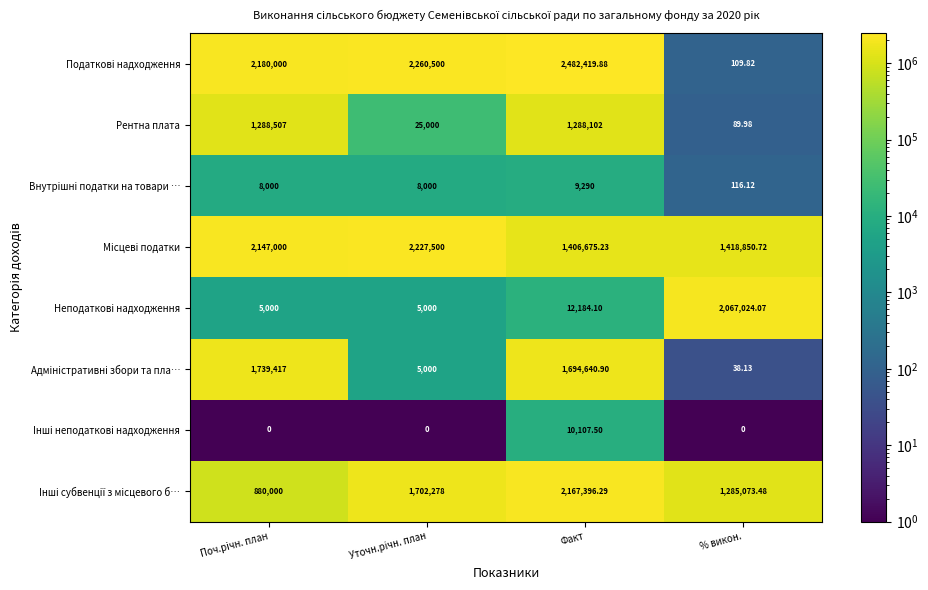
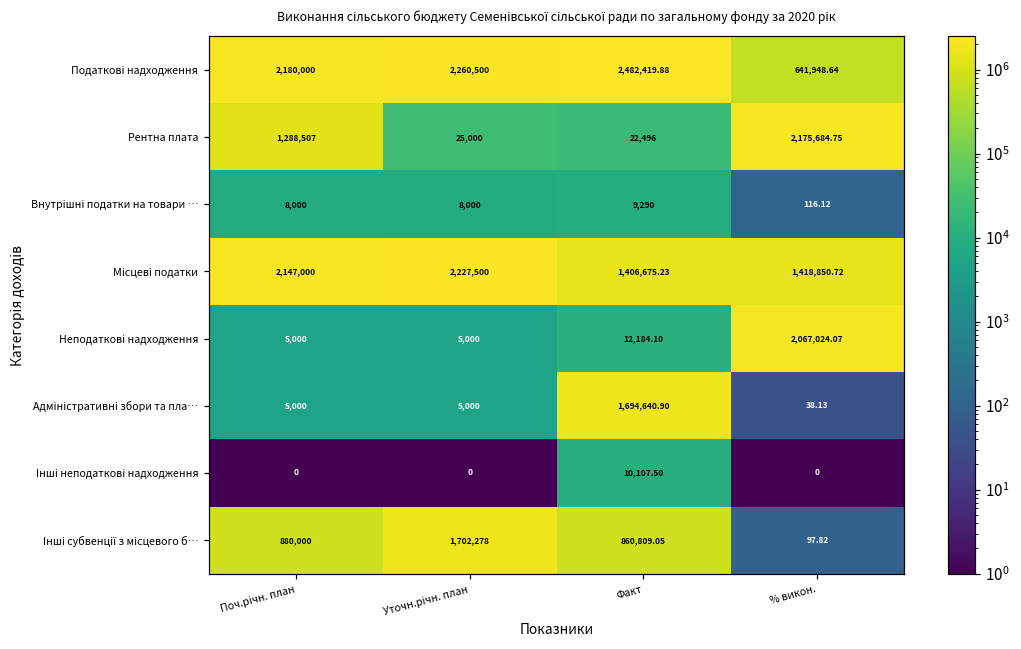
  {
    "Податкові надходження": {
      "Поч.річн. план": "2,180,000",
      "Уточн.річн. план": "2,260,500",
      "Факт": "2,482,419.88",
-     "% викон.": "109.82"
+     "% викон.": "641,948.64"
    },
    "Рентна плата": {
      "Поч.річн. план": "1,288,507",
      "Уточн.річн. план": "25,000",
-     "Факт": "1,288,102",
-     "% викон.": "89.98"
+     "Факт": "22,496",
+     "% викон.": "2,175,684.75"
    },
    "Внутрішні податки на товари …": {
      "Поч.річн. план": "8,000",
      "Уточн.річн. план": "8,000",
      "Факт": "9,290",
      "% викон.": "116.12"
    },
    "Місцеві податки": {
      "Поч.річн. план": "2,147,000",
      "Уточн.річн. план": "2,227,500",
      "Факт": "1,406,675.23",
      "% викон.": "1,418,850.72"
    },
    "Неподаткові надходження": {
      "Поч.річн. план": "5,000",
      "Уточн.річн. план": "5,000",
      "Факт": "12,184.10",
      "% викон.": "2,067,024.07"
    },
    "Адміністративні збори та пла…": {
-     "Поч.річн. план": "1,739,417",
+     "Поч.річн. план": "5,000",
      "Уточн.річн. план": "5,000",
      "Факт": "1,694,640.90",
      "% викон.": "38.13"
    },
    "Інші неподаткові надходження": {
      "Поч.річн. план": "0",
      "Уточн.річн. план": "0",
      "Факт": "10,107.50",
      "% викон.": "0"
    },
    "Інші субвенції з місцевого б…": {
      "Поч.річн. план": "880,000",
      "Уточн.річн. план": "1,702,278",
-     "Факт": "2,167,396.29",
-     "% викон.": "1,285,073.48"
+     "Факт": "860,809.05",
+     "% викон.": "97.82"
    }
  }
